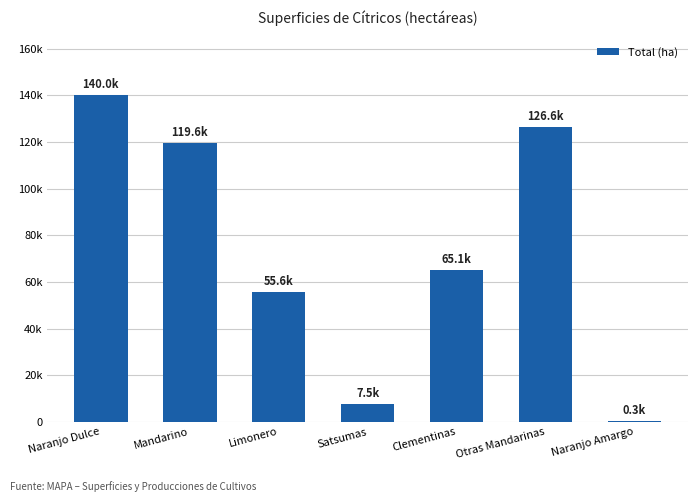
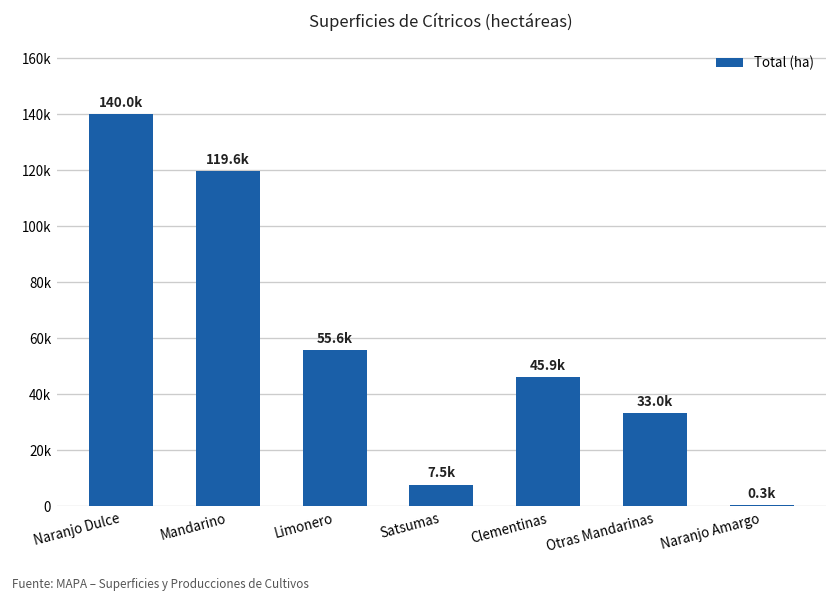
  {
    "Naranjo Dulce": "140.0k",
    "Mandarino": "119.6k",
    "Limonero": "55.6k",
    "Satsumas": "7.5k",
-   "Clementinas": "65.1k",
-   "Otras Mandarinas": "126.6k",
+   "Clementinas": "45.9k",
+   "Otras Mandarinas": "33.0k",
    "Naranjo Amargo": "0.3k"
  }
